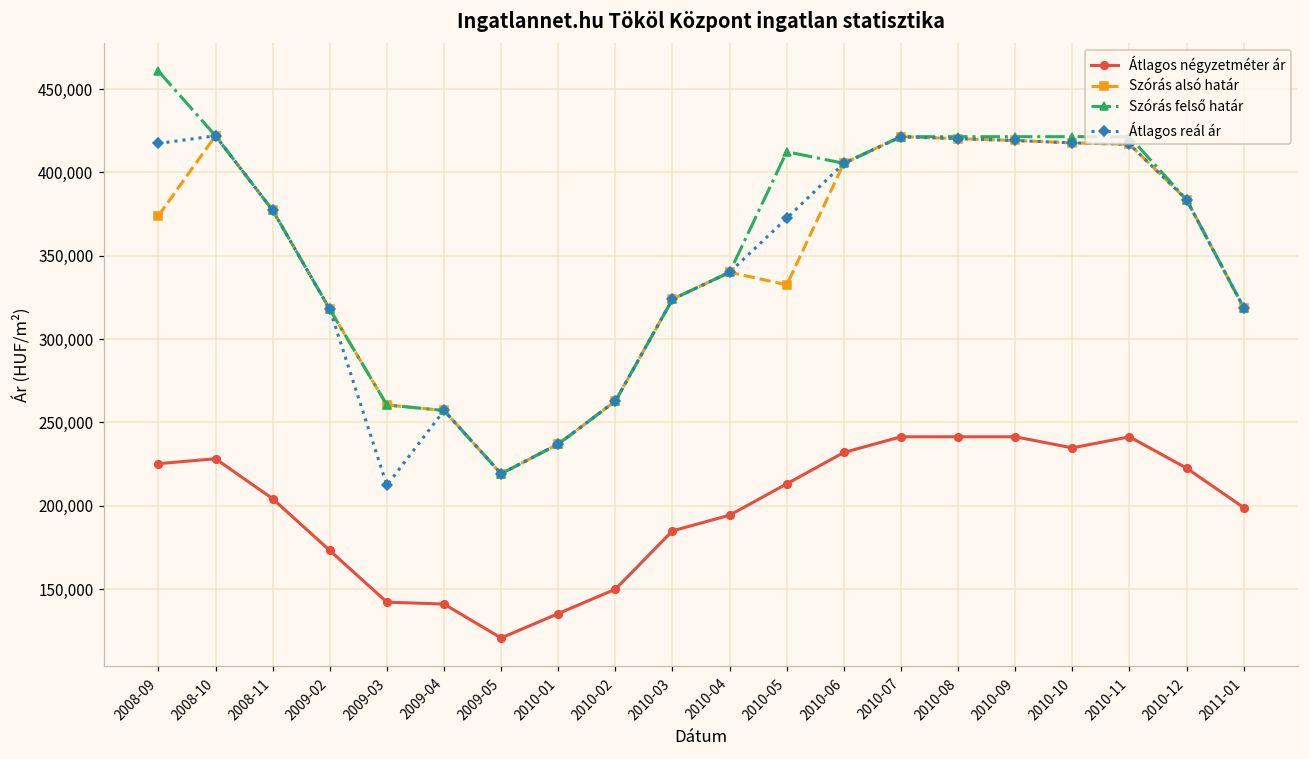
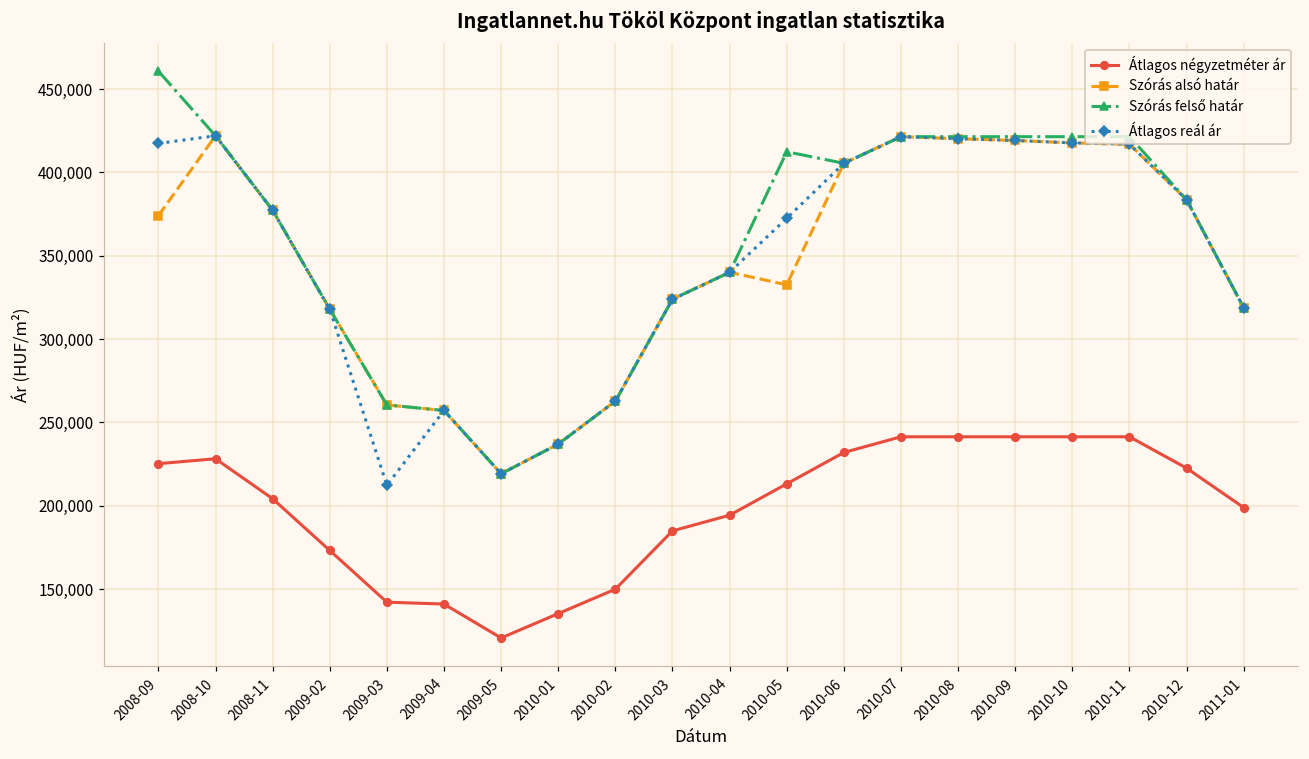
  {
    "Átlagos négyzetméter ár": {
      "2008-09": "225,000",
      "2008-10": "228,000",
      "2008-11": "204,000",
      "2009-02": "173,000",
      "2009-03": "142,000",
      "2009-04": "141,000",
      "2009-05": "121,000",
      "2010-01": "135,000",
      "2010-02": "150,000",
      "2010-03": "185,000",
      "2010-04": "194,000",
      "2010-05": "213,000",
      "2010-06": "232,000",
      "2010-07": "241,000",
      "2010-08": "241,000",
      "2010-09": "241,000",
-     "2010-10": "235,000",
+     "2010-10": "241,000",
      "2010-11": "241,000",
      "2010-12": "223,000",
      "2011-01": "199,000"
    },
    "Szórás alsó határ": {
      "2008-09": "374,000",
      "2010-05": "333,000"
    },
    "Szórás felső határ": {
      "2008-09": "461,000",
      "2010-05": "412,000",
      "2010-09": "421,000",
      "2010-10": "421,000"
    },
    "Átlagos reál ár": {
      "2008-09": "417,000",
      "2009-03": "212,000",
      "2010-05": "372,000"
    }
  }
